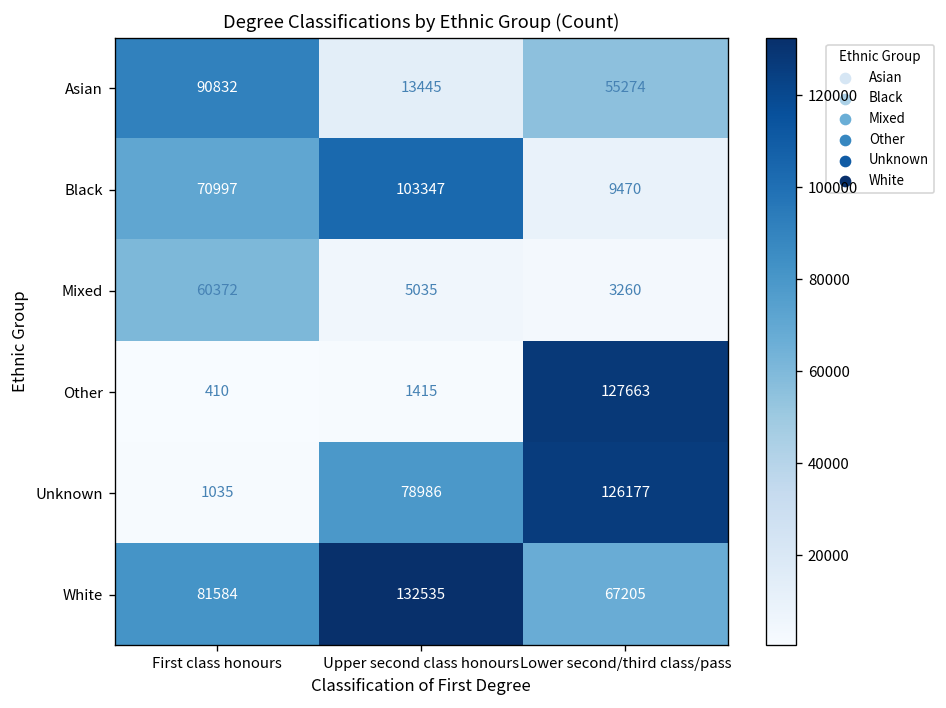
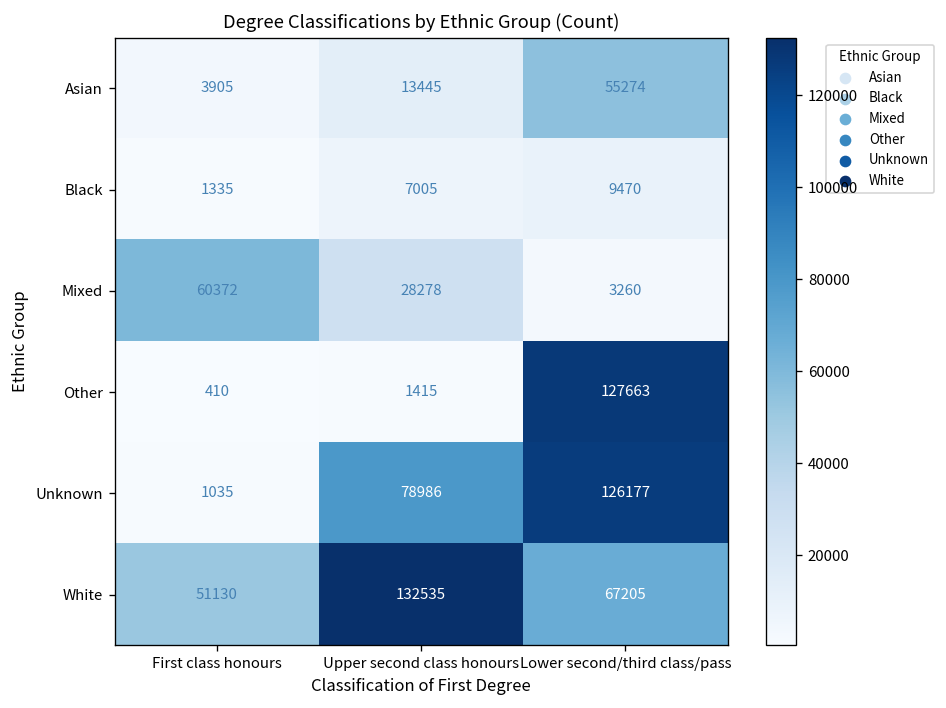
  {
    "Asian": {
-     "First class honours": 90832,
+     "First class honours": 3905,
      "Upper second class honours": 13445,
      "Lower second/third class/pass": 55274
    },
    "Black": {
-     "First class honours": 70997,
-     "Upper second class honours": 103347,
+     "First class honours": 1335,
+     "Upper second class honours": 7005,
      "Lower second/third class/pass": 9470
    },
    "Mixed": {
      "First class honours": 60372,
-     "Upper second class honours": 5035,
+     "Upper second class honours": 28278,
      "Lower second/third class/pass": 3260
    },
    "Other": {
      "First class honours": 410,
      "Upper second class honours": 1415,
      "Lower second/third class/pass": 127663
    },
    "Unknown": {
      "First class honours": 1035,
      "Upper second class honours": 78986,
      "Lower second/third class/pass": 126177
    },
    "White": {
-     "First class honours": 81584,
+     "First class honours": 51130,
      "Upper second class honours": 132535,
      "Lower second/third class/pass": 67205
    }
  }
